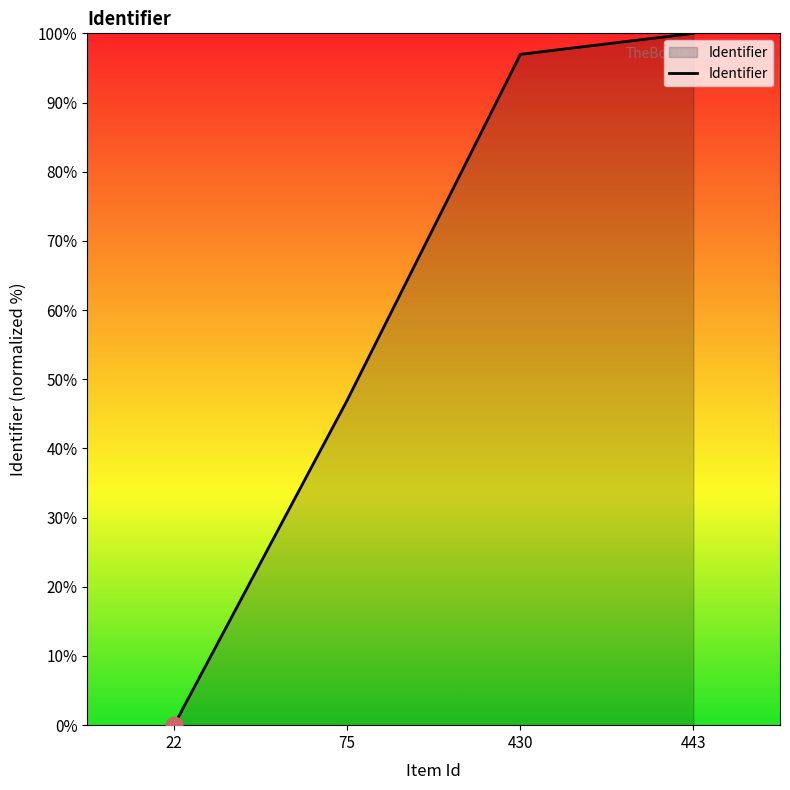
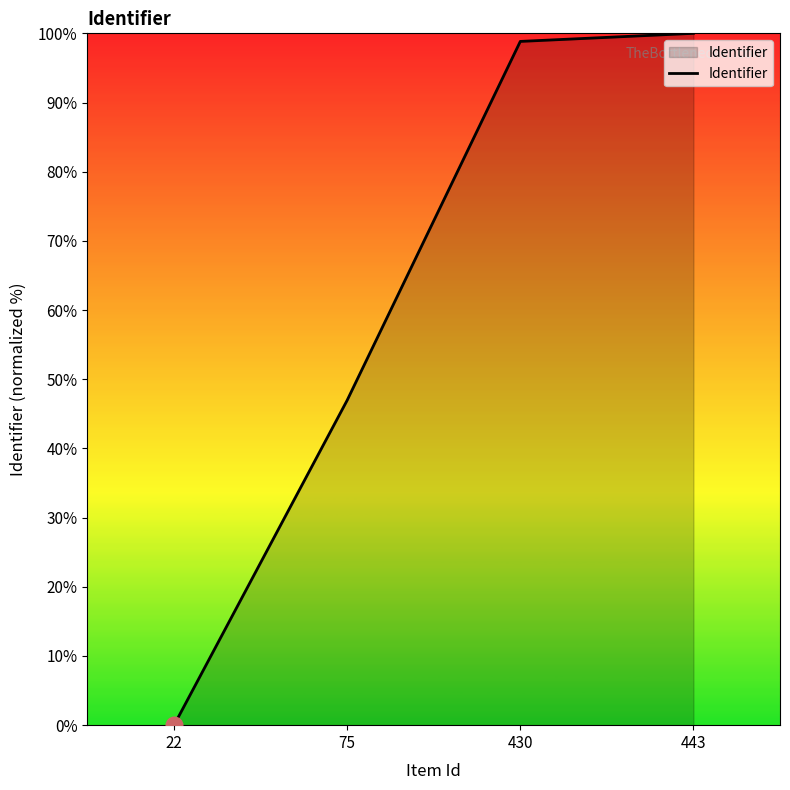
  {
    "Identifier": {
      "75": "47%",
-     "430": "97%",
+     "430": "99%",
      "443": "100%"
    }
  }
